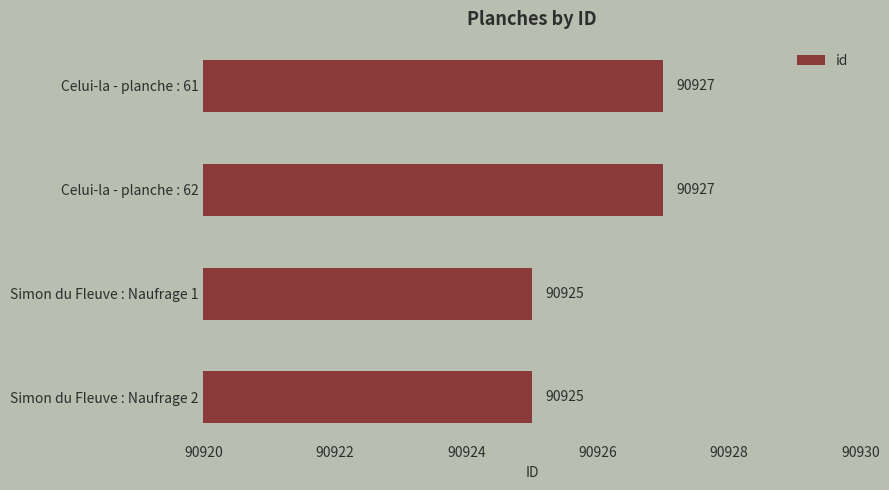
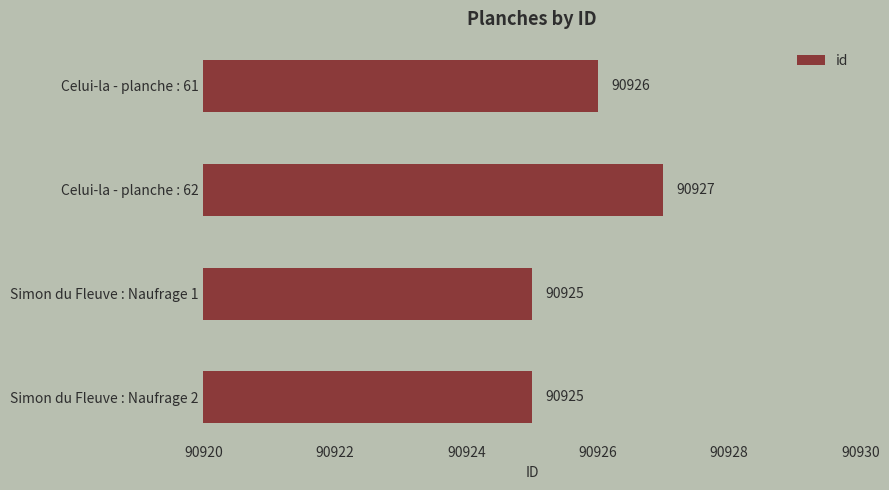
  {
-   "Celui-la - planche : 61": 90927,
+   "Celui-la - planche : 61": 90926,
    "Celui-la - planche : 62": 90927,
    "Simon du Fleuve : Naufrage 1": 90925,
    "Simon du Fleuve : Naufrage 2": 90925
  }
